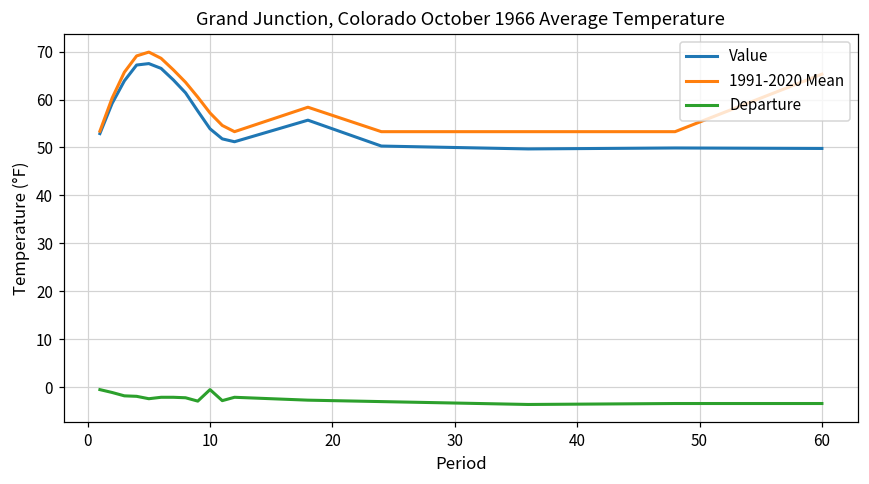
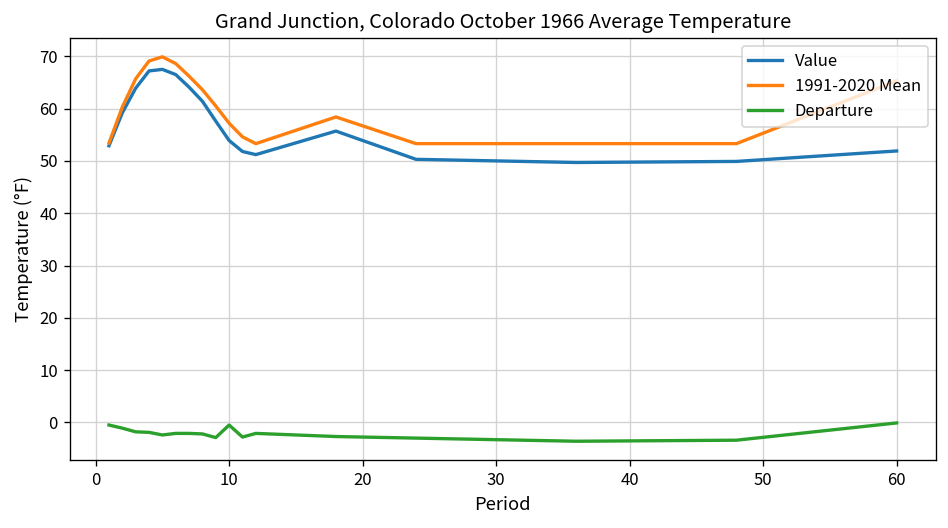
  {
    "Value": {
      "10": 54,
-     "60": 50
+     "60": 52
    },
    "1991-2020 Mean": {
      "10": 57
    },
    "Departure": {
      "10": -1,
-     "60": -3
+     "60": 0
    }
  }
